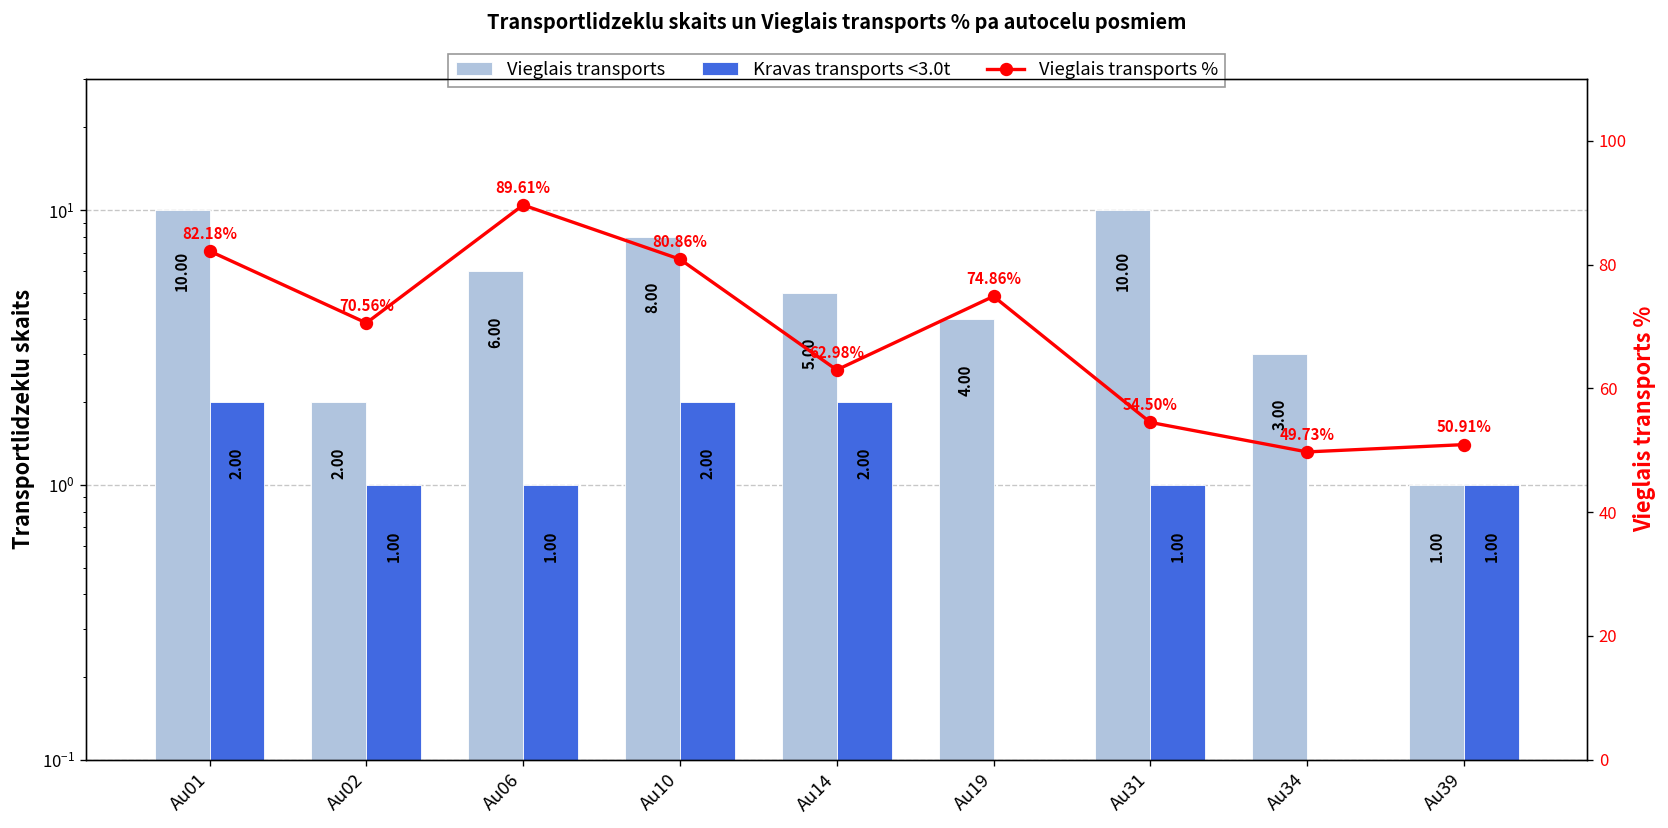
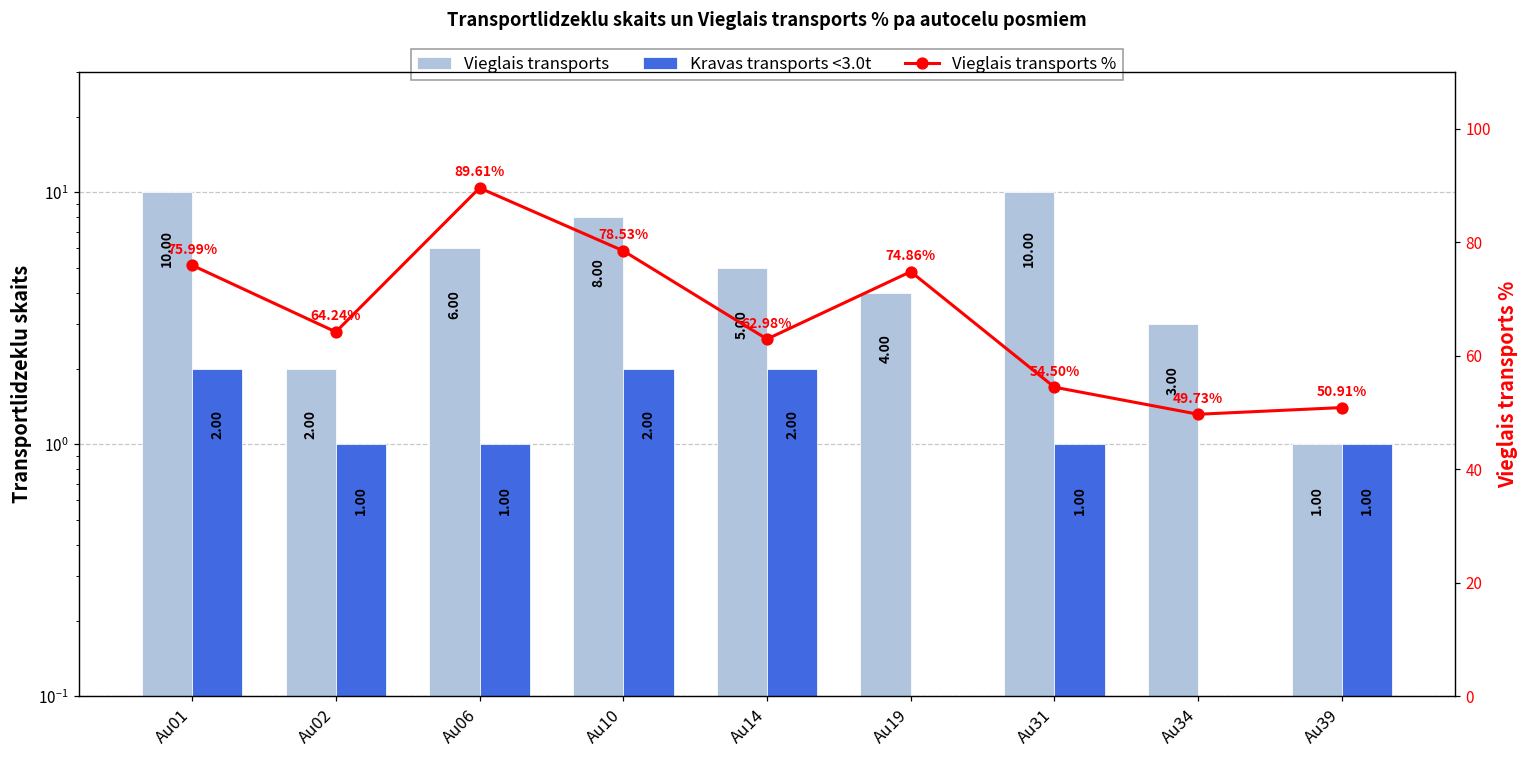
  {
    "Vieglais transports": {
      "Au02": "2.00",
      "Au06": "6.00",
      "Au10": "8.00",
      "Au19": "4.00",
      "Au31": "10.00",
      "Au34": "3.00",
      "Au39": "1.00"
    },
    "Kravas transports <3.0t": {
      "Au01": "2.00",
      "Au02": "1.00",
      "Au06": "1.00",
      "Au10": "2.00",
      "Au14": "2.00",
      "Au31": "1.00",
      "Au39": "1.00"
    },
    "Vieglais transports %": {
-     "Au01": "82.18%",
-     "Au02": "70.56%",
+     "Au01": "75.99%",
+     "Au02": "64.24%",
      "Au06": "89.61%",
-     "Au10": "80.86%",
+     "Au10": "78.53%",
      "Au14": "62.98%",
      "Au19": "74.86%",
      "Au31": "54.50%",
      "Au34": "49.73%",
      "Au39": "50.91%"
    }
  }
